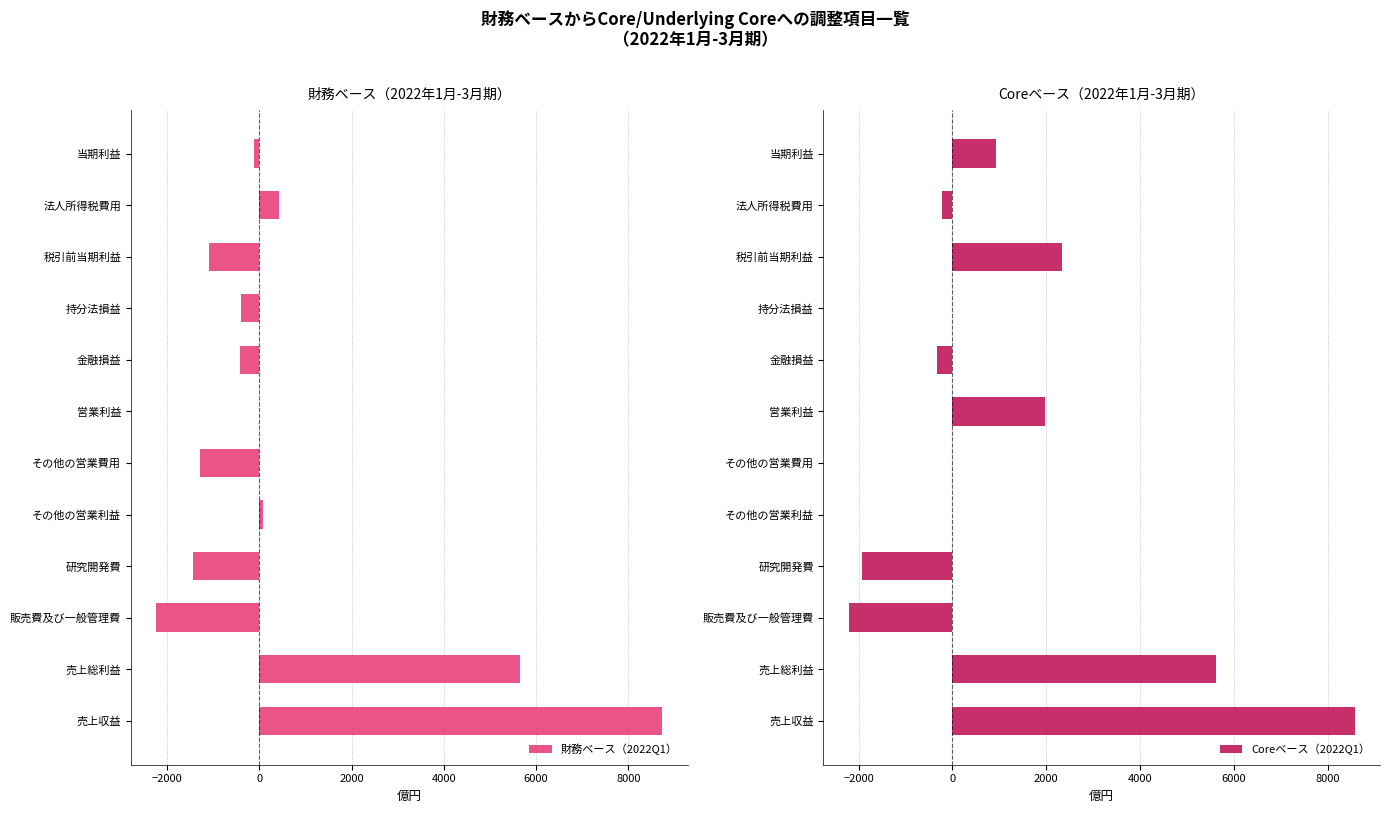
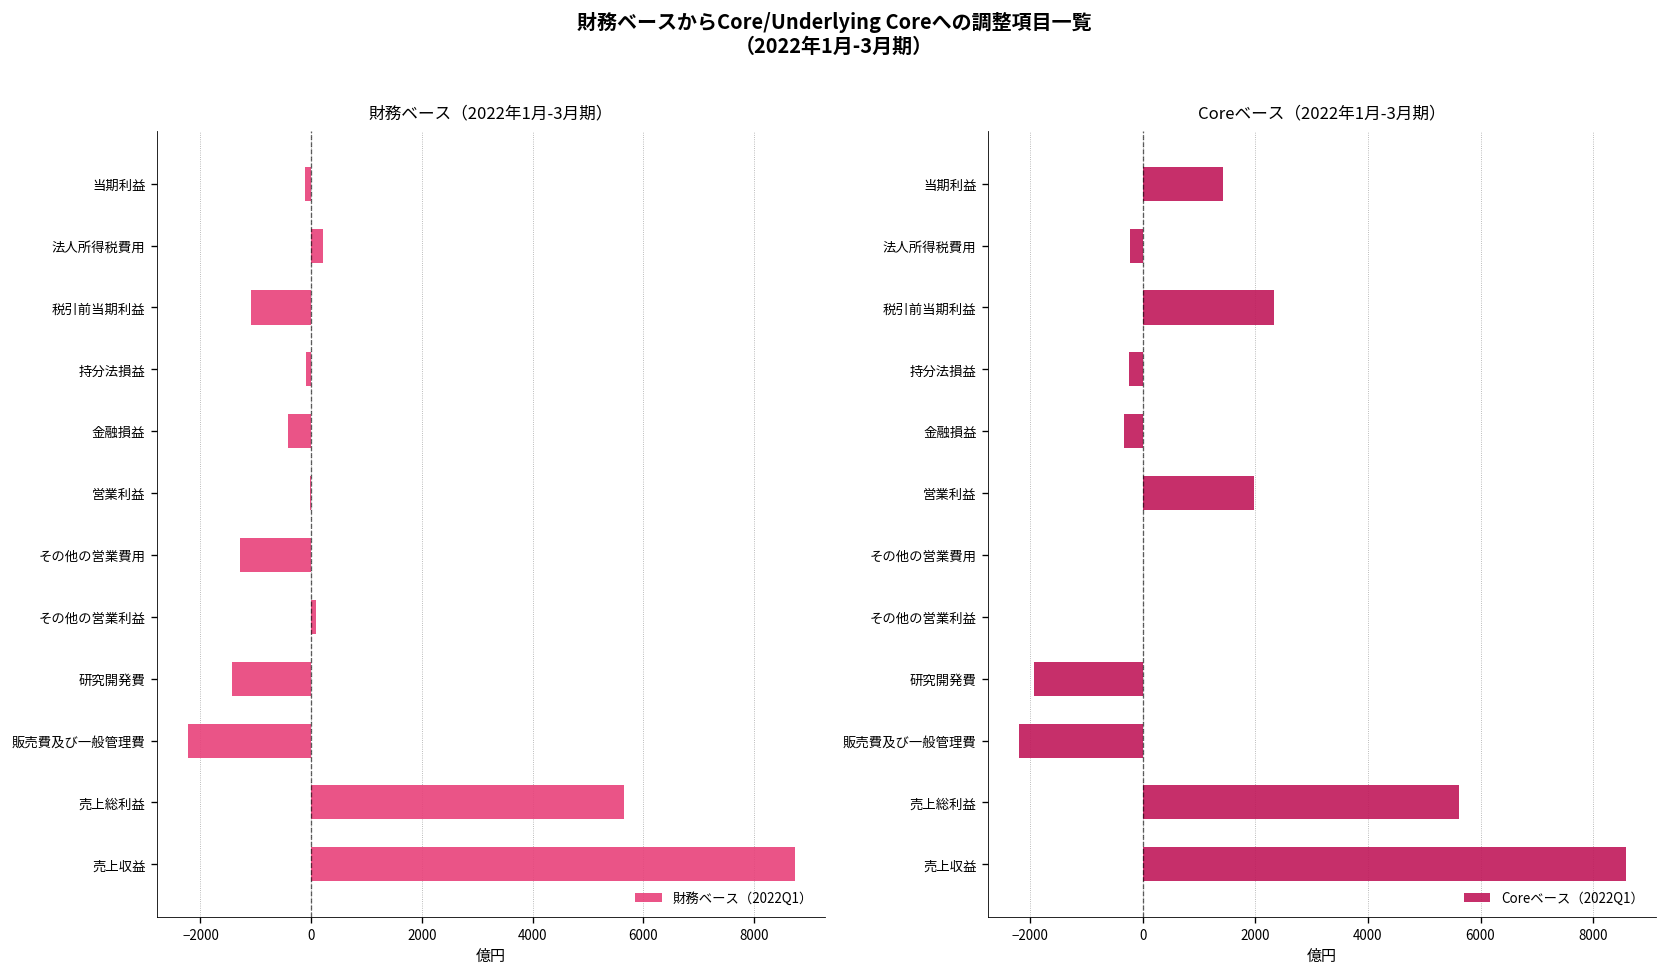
  {
    "財務ベース（2022年1月-3月期）": {
      "当期利益": -100,
-     "法人所得税費用": 400,
+     "法人所得税費用": 200,
      "税引前当期利益": -1100,
-     "持分法損益": -400,
+     "持分法損益": -100,
      "金融損益": -400,
      "その他の営業費用": -1300,
      "その他の営業利益": 100,
      "研究開発費": -1400,
      "販売費及び一般管理費": -2200,
      "売上総利益": 5600,
      "売上収益": 8700
    },
    "Coreベース（2022年1月-3月期）": {
-     "当期利益": 900,
+     "当期利益": 1400,
      "法人所得税費用": -200,
      "税引前当期利益": 2300,
-     "持分法損益": 0,
+     "持分法損益": -200,
      "金融損益": -300,
      "営業利益": 2000,
      "その他の営業費用": 0,
      "その他の営業利益": 0,
      "研究開発費": -1900,
      "販売費及び一般管理費": -2200,
      "売上総利益": 5600,
      "売上収益": 8600
    }
  }
